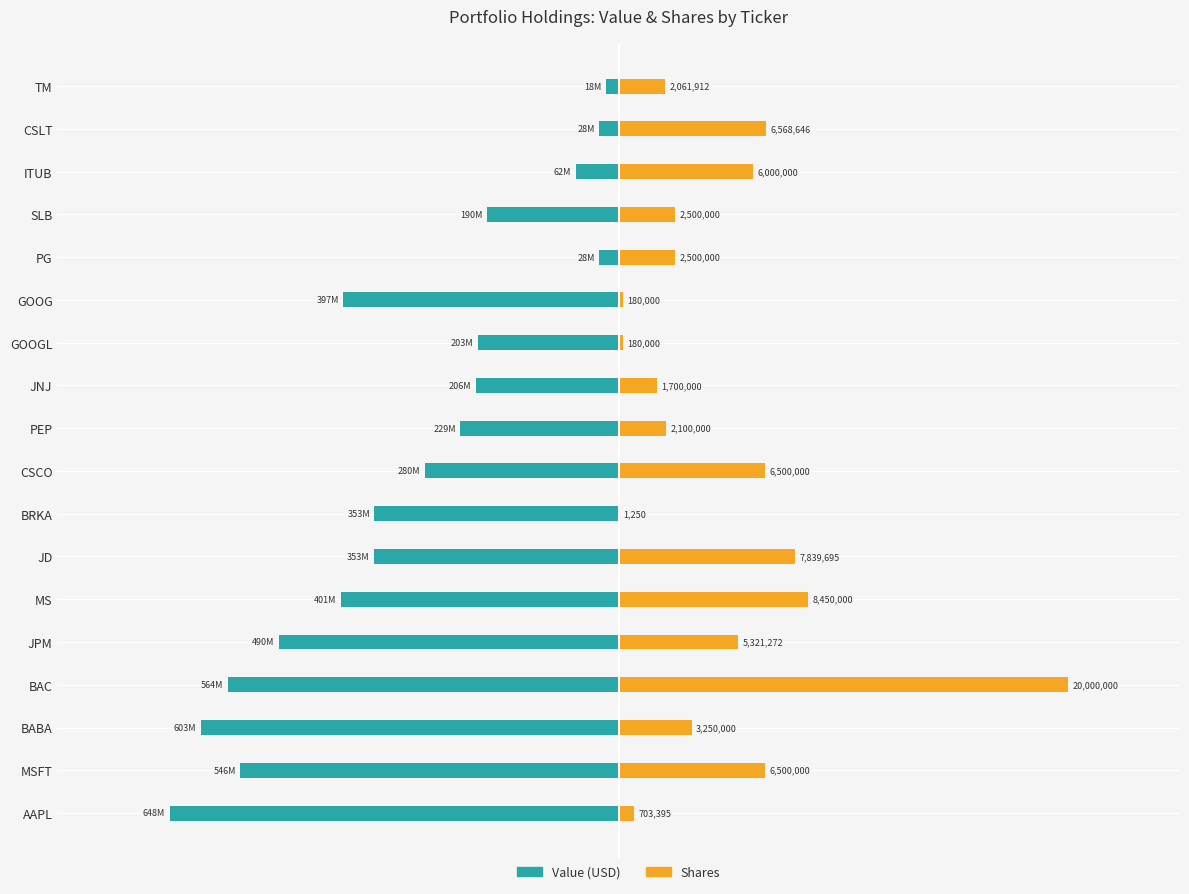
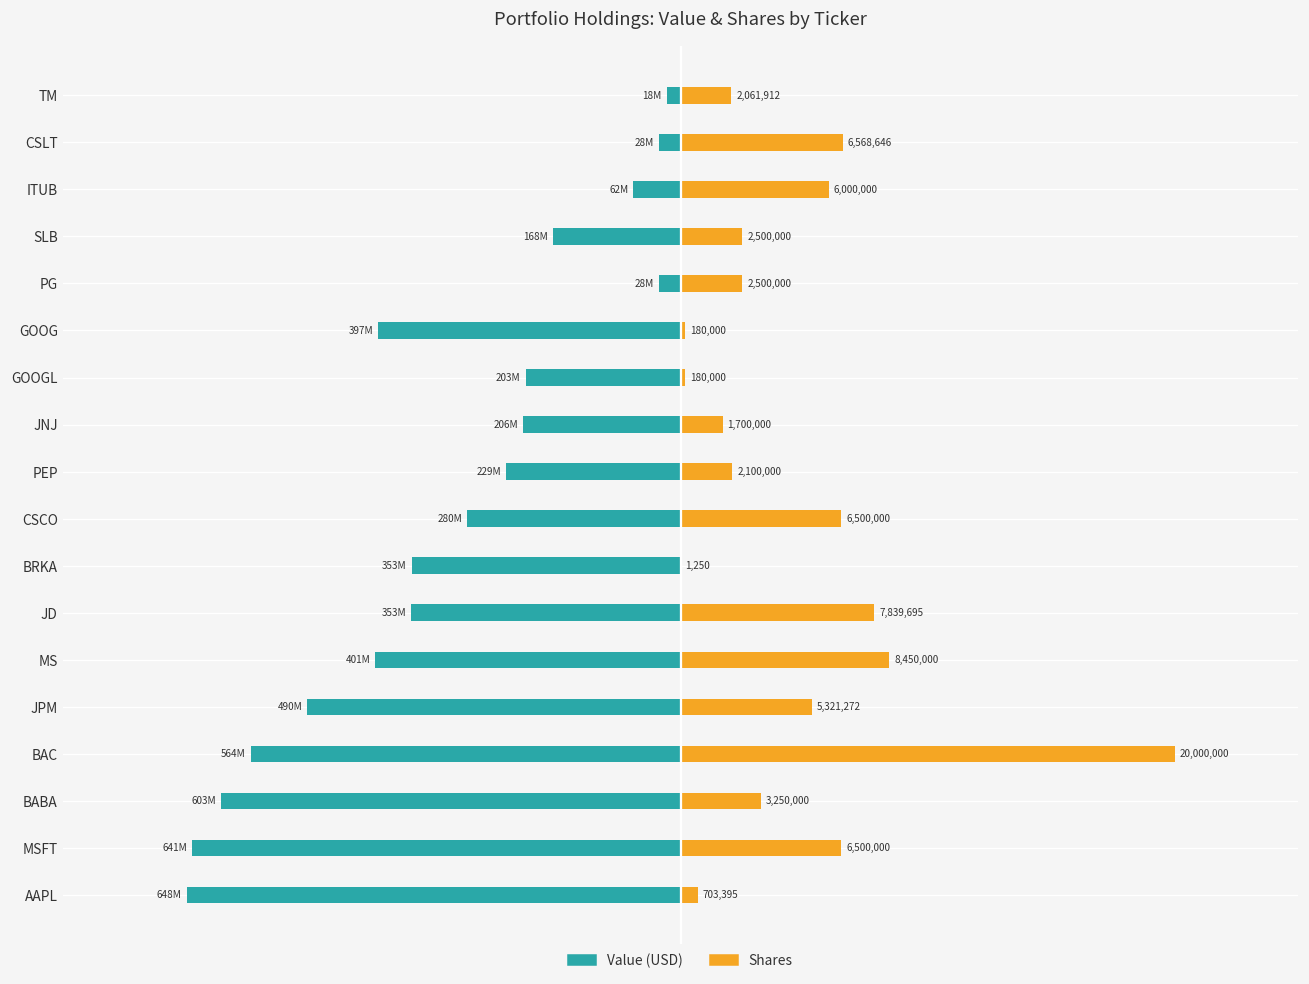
  {
    "Value (USD)": {
-     "SLB": "190M",
-     "MSFT": "546M"
+     "SLB": "168M",
+     "MSFT": "641M"
    }
  }
